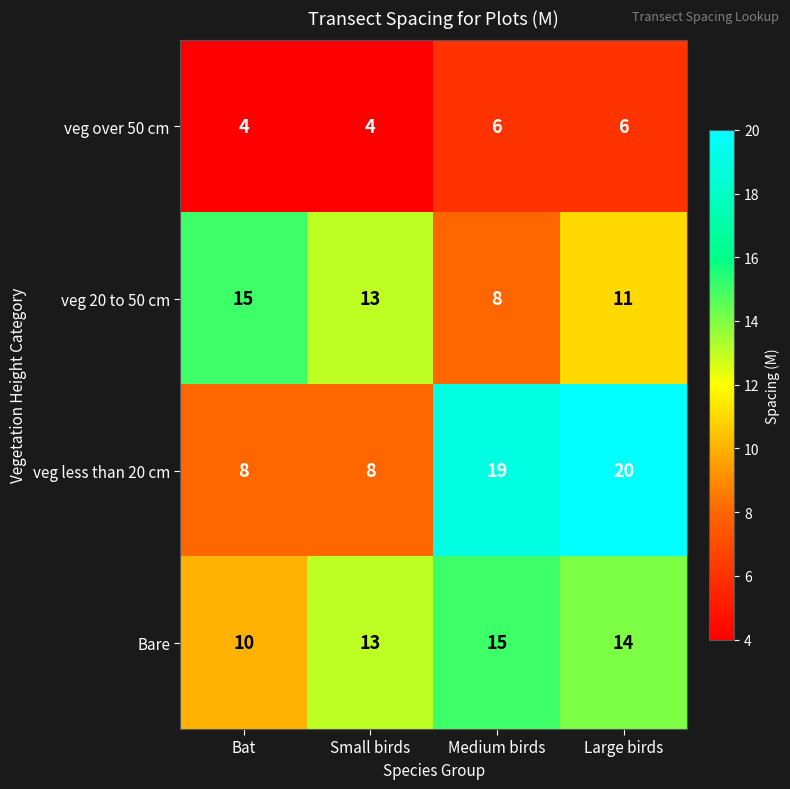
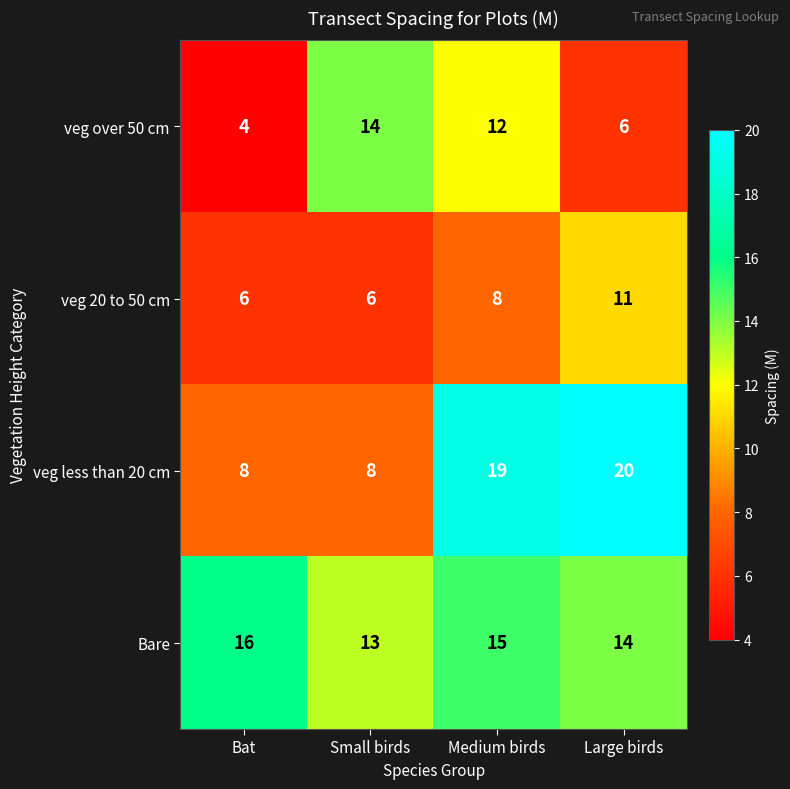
  {
    "veg over 50 cm": {
      "Bat": 4,
-     "Small birds": 4,
-     "Medium birds": 6,
+     "Small birds": 14,
+     "Medium birds": 12,
      "Large birds": 6
    },
    "veg 20 to 50 cm": {
-     "Bat": 15,
-     "Small birds": 13,
+     "Bat": 6,
+     "Small birds": 6,
      "Medium birds": 8,
      "Large birds": 11
    },
    "veg less than 20 cm": {
      "Bat": 8,
      "Small birds": 8,
      "Medium birds": 19,
      "Large birds": 20
    },
    "Bare": {
-     "Bat": 10,
+     "Bat": 16,
      "Small birds": 13,
      "Medium birds": 15,
      "Large birds": 14
    }
  }
